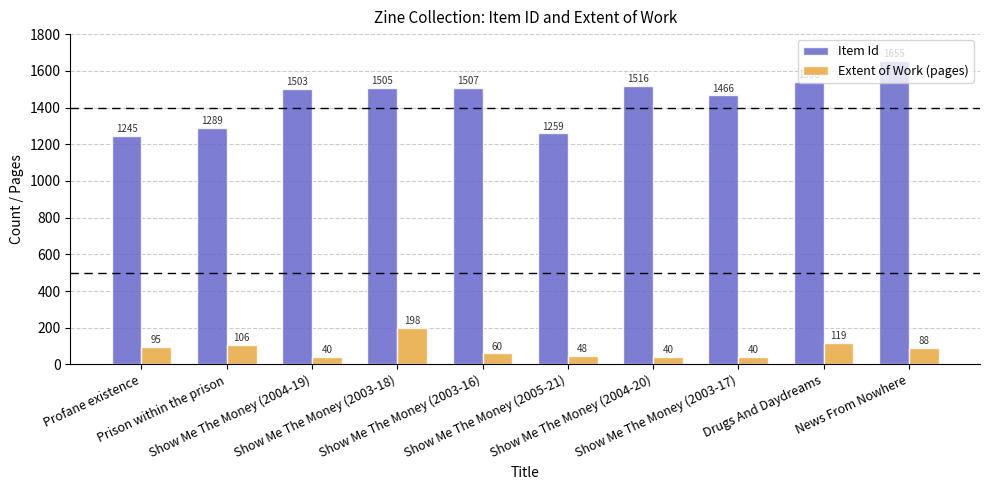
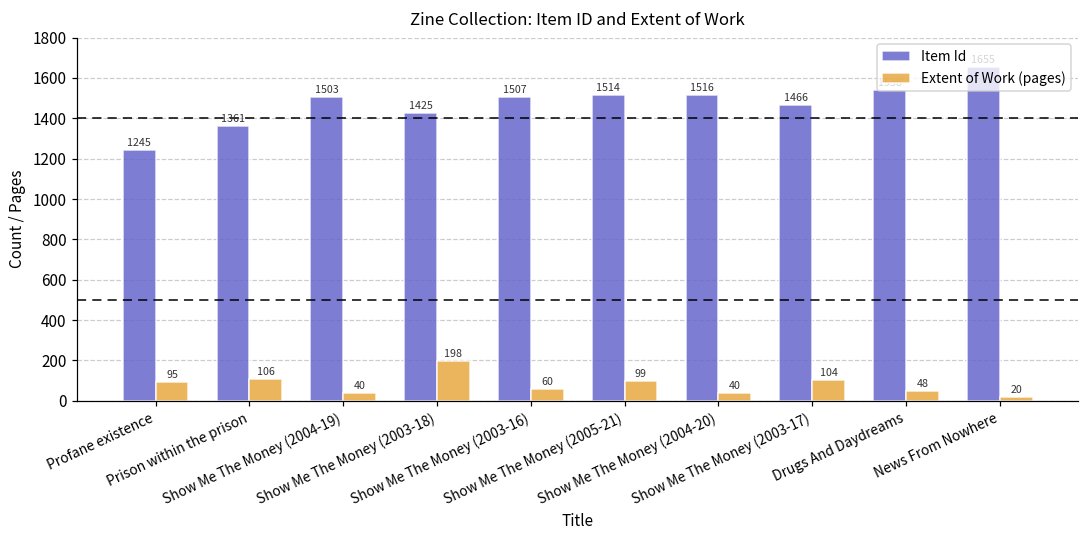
  {
    "Item Id": {
      "Profane existence": 1245,
-     "Prison within the prison": 1289,
+     "Prison within the prison": 1361,
      "Show Me The Money (2004-19)": 1503,
-     "Show Me The Money (2003-18)": 1505,
+     "Show Me The Money (2003-18)": 1425,
      "Show Me The Money (2003-16)": 1507,
-     "Show Me The Money (2005-21)": 1259,
+     "Show Me The Money (2005-21)": 1514,
      "Show Me The Money (2004-20)": 1516,
      "Show Me The Money (2003-17)": 1466
    },
    "Extent of Work (pages)": {
      "Profane existence": 95,
      "Prison within the prison": 106,
      "Show Me The Money (2004-19)": 40,
      "Show Me The Money (2003-18)": 198,
      "Show Me The Money (2003-16)": 60,
-     "Show Me The Money (2005-21)": 48,
+     "Show Me The Money (2005-21)": 99,
      "Show Me The Money (2004-20)": 40,
-     "Show Me The Money (2003-17)": 40,
-     "Drugs And Daydreams": 119,
-     "News From Nowhere": 88
+     "Show Me The Money (2003-17)": 104,
+     "Drugs And Daydreams": 48,
+     "News From Nowhere": 20
    }
  }
